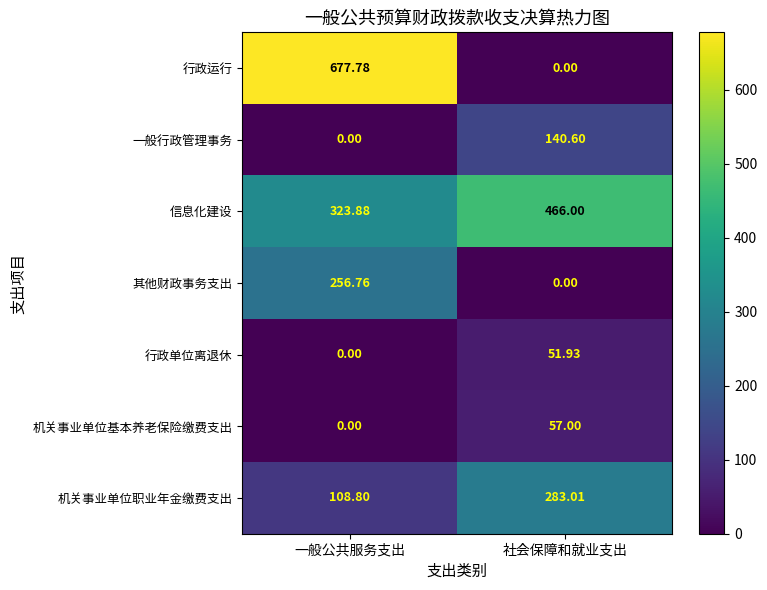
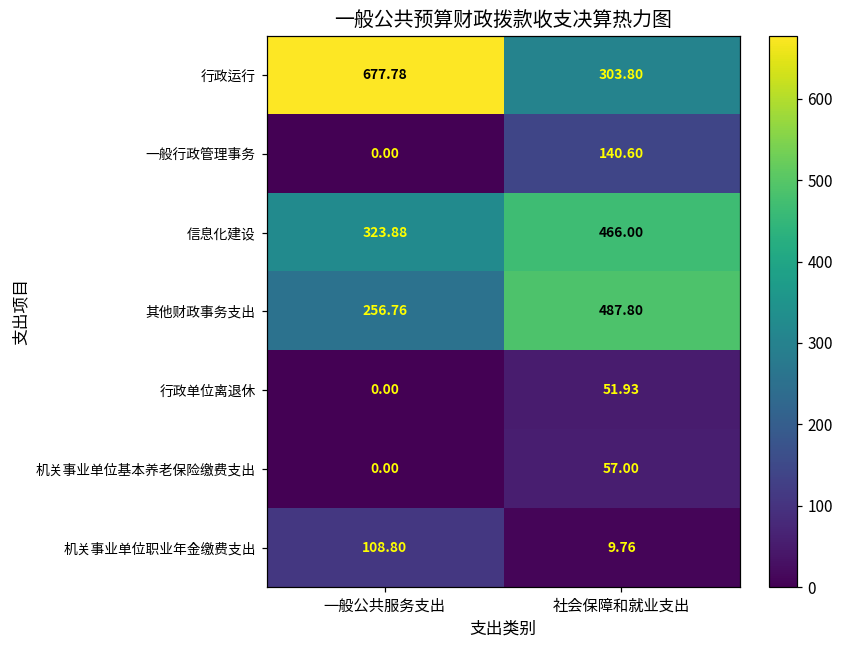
  {
    "行政运行": {
      "一般公共服务支出": 677.78,
-     "社会保障和就业支出": 0.00
+     "社会保障和就业支出": 303.80
    },
    "一般行政管理事务": {
      "一般公共服务支出": 0.00,
      "社会保障和就业支出": 140.60
    },
    "信息化建设": {
      "一般公共服务支出": 323.88,
      "社会保障和就业支出": 466.00
    },
    "其他财政事务支出": {
      "一般公共服务支出": 256.76,
-     "社会保障和就业支出": 0.00
+     "社会保障和就业支出": 487.80
    },
    "行政单位离退休": {
      "一般公共服务支出": 0.00,
      "社会保障和就业支出": 51.93
    },
    "机关事业单位基本养老保险缴费支出": {
      "一般公共服务支出": 0.00,
      "社会保障和就业支出": 57.00
    },
    "机关事业单位职业年金缴费支出": {
      "一般公共服务支出": 108.80,
-     "社会保障和就业支出": 283.01
+     "社会保障和就业支出": 9.76
    }
  }
